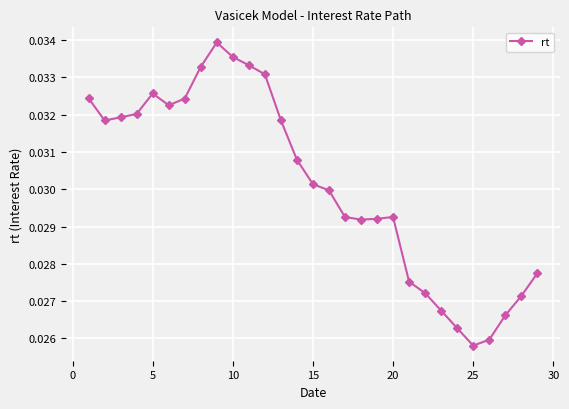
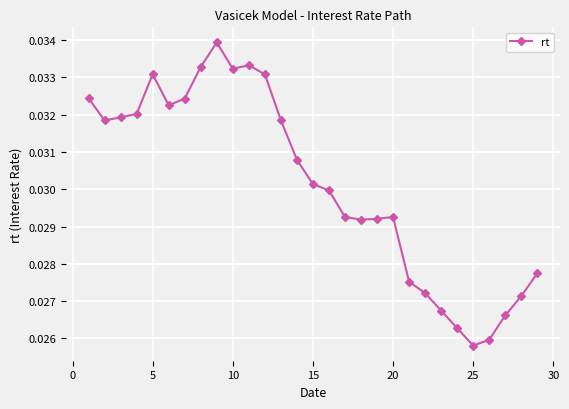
  {
-   "5": 0.0326,
-   "10": 0.0335,
+   "5": 0.0331,
+   "10": 0.0332,
    "15": 0.0301,
    "20": 0.0293,
    "25": 0.0258
  }
